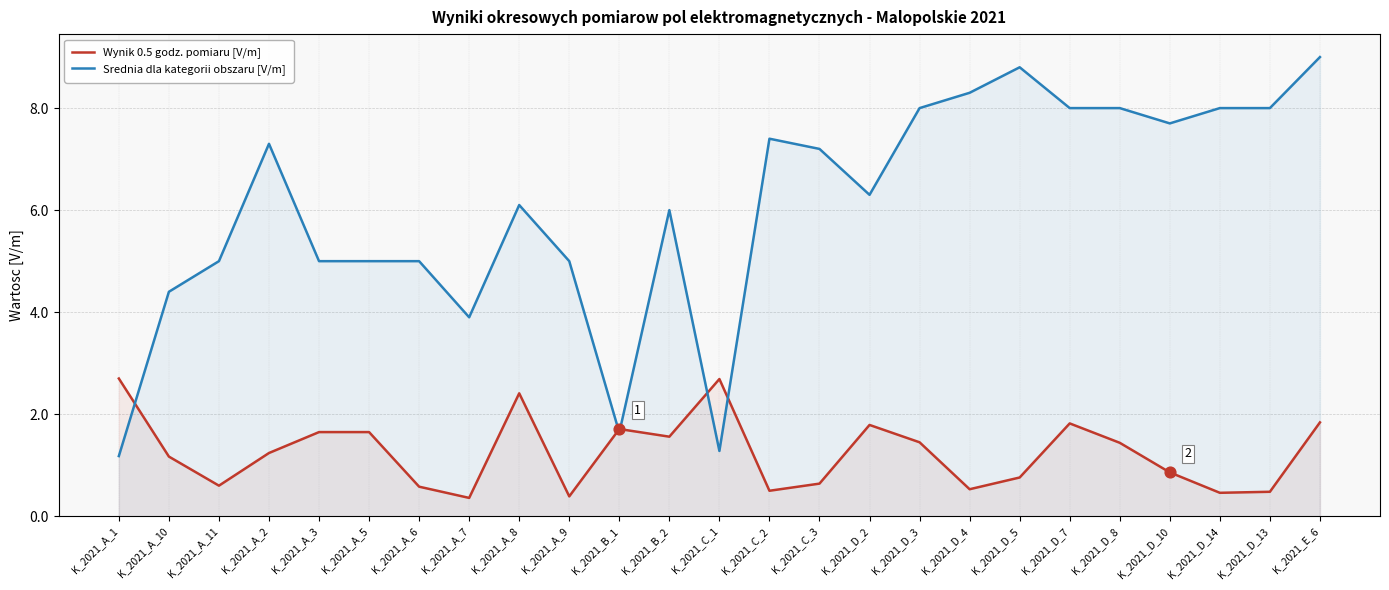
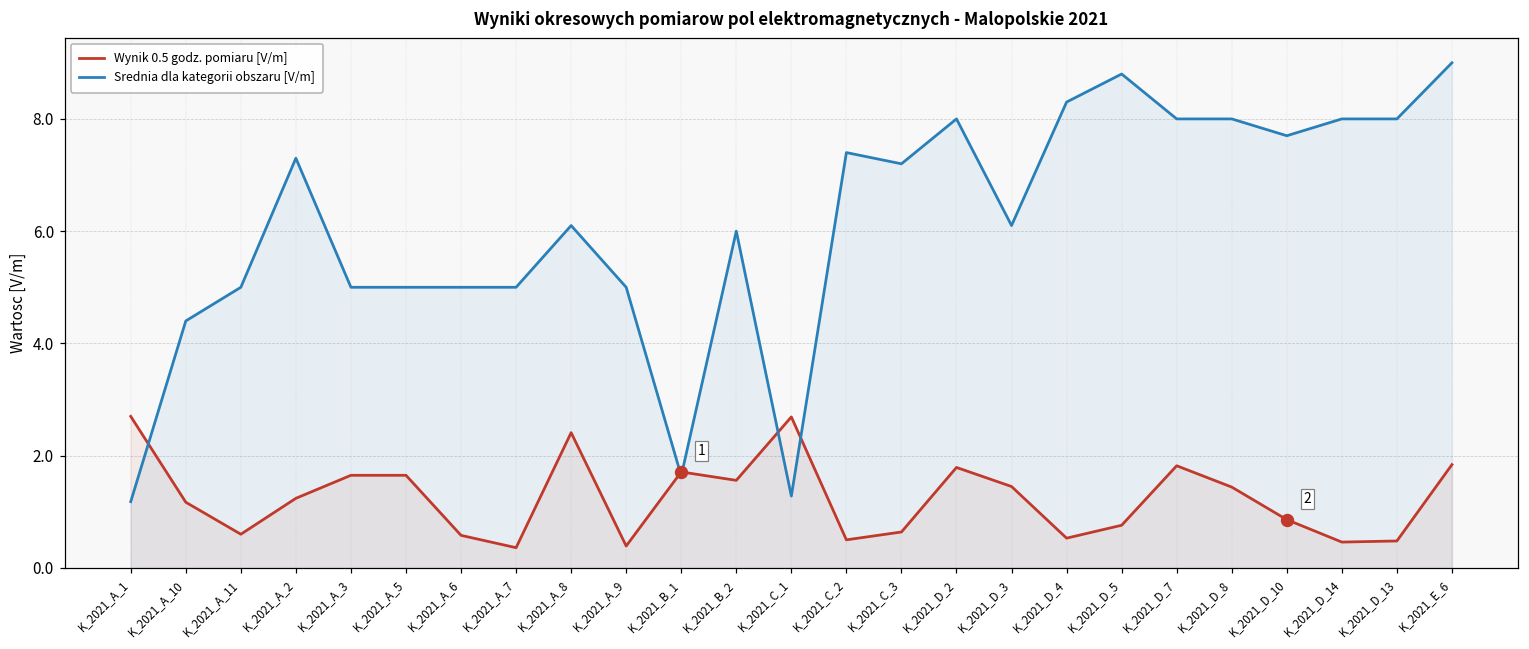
  {
    "Srednia dla kategorii obszaru [V/m]": {
      "K_2021_A_1": 1.2,
      "K_2021_A_10": 4.4,
      "K_2021_A_11": 5.0,
      "K_2021_A_2": 7.3,
      "K_2021_A_3": 5.0,
      "K_2021_A_5": 5.0,
      "K_2021_A_6": 5.0,
-     "K_2021_A_7": 3.9,
+     "K_2021_A_7": 5.0,
      "K_2021_A_8": 6.1,
      "K_2021_A_9": 5.0,
      "K_2021_B_1": 1.6,
      "K_2021_B_2": 6.0,
      "K_2021_C_1": 1.3,
      "K_2021_C_2": 7.4,
      "K_2021_C_3": 7.2,
-     "K_2021_D_2": 6.3,
-     "K_2021_D_3": 8.0,
+     "K_2021_D_2": 8.0,
+     "K_2021_D_3": 6.1,
      "K_2021_D_4": 8.3,
      "K_2021_D_5": 8.8,
      "K_2021_D_7": 8.0,
      "K_2021_D_8": 8.0,
      "K_2021_D_10": 7.7,
      "K_2021_D_14": 8.0,
      "K_2021_D_13": 8.0,
      "K_2021_E_6": 9.0
    }
  }
